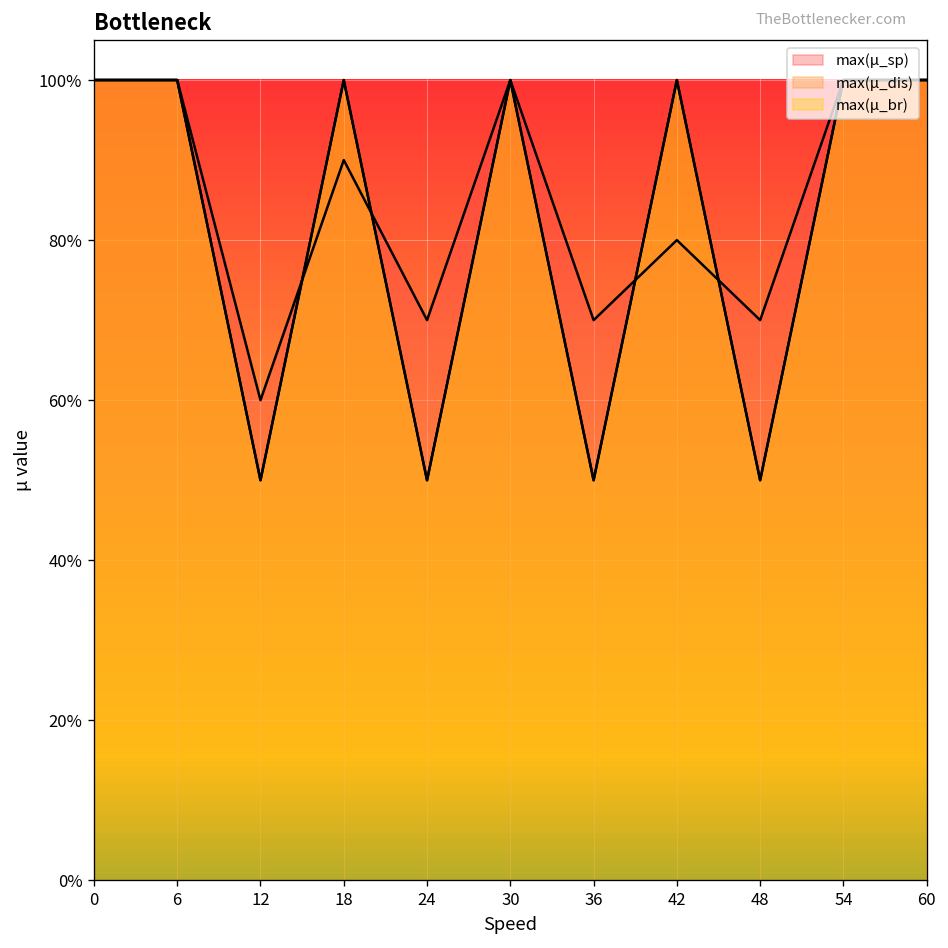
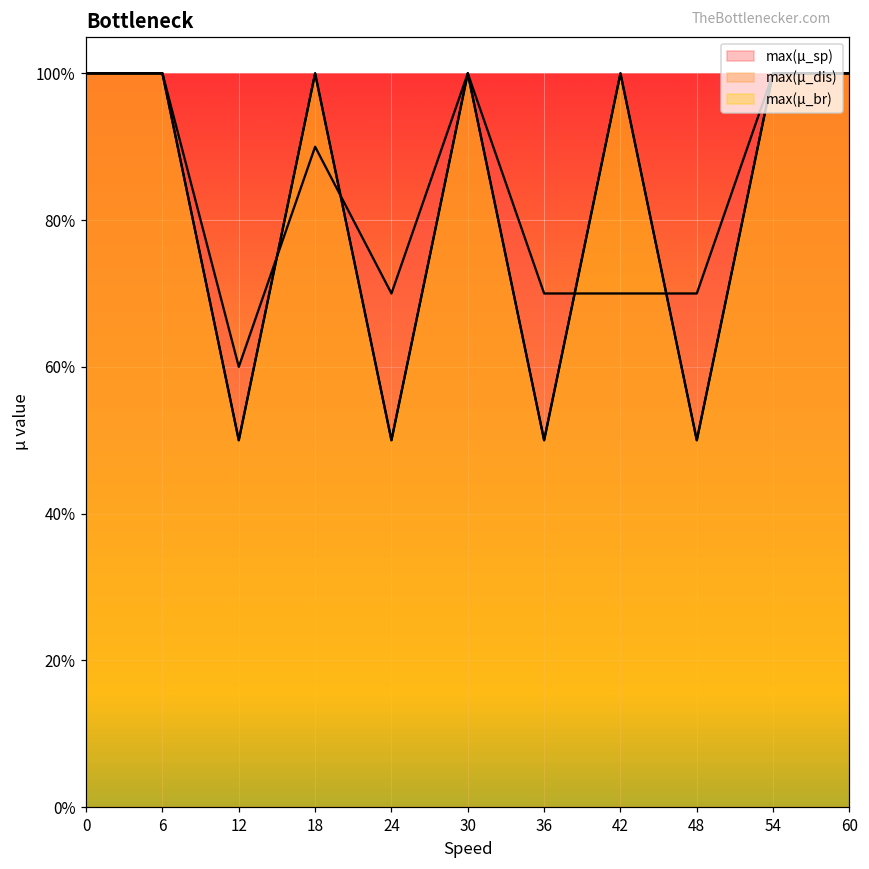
  {
    "max(μ_sp)": {
      "12": "60%",
      "18": "90%",
      "24": "70%",
      "36": "70%",
-     "42": "80%",
+     "42": "70%",
      "48": "70%"
    },
    "max(μ_br)": {
      "12": "50%",
      "18": "100%",
      "24": "50%",
      "36": "50%",
      "42": "100%",
      "48": "50%"
    }
  }
